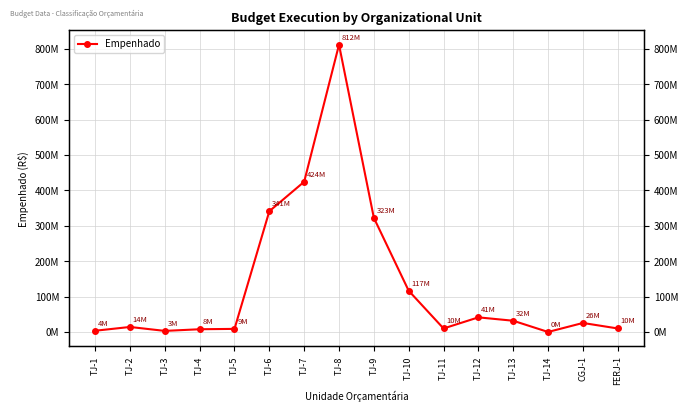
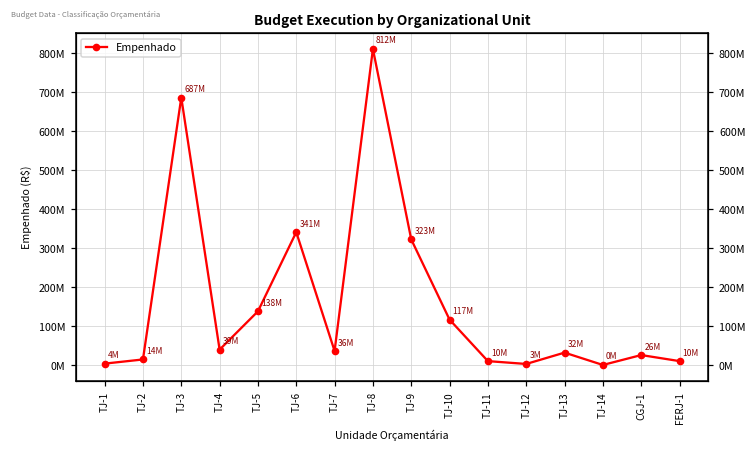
  {
    "TJ-1": "4M",
    "TJ-2": "14M",
-   "TJ-3": "3M",
-   "TJ-4": "8M",
-   "TJ-5": "9M",
+   "TJ-3": "687M",
+   "TJ-4": "39M",
+   "TJ-5": "138M",
    "TJ-6": "341M",
-   "TJ-7": "424M",
+   "TJ-7": "36M",
    "TJ-8": "812M",
    "TJ-9": "323M",
    "TJ-10": "117M",
    "TJ-11": "10M",
-   "TJ-12": "41M",
+   "TJ-12": "3M",
    "TJ-13": "32M",
    "CGJ-1": "26M",
    "FERJ-1": "10M"
  }
